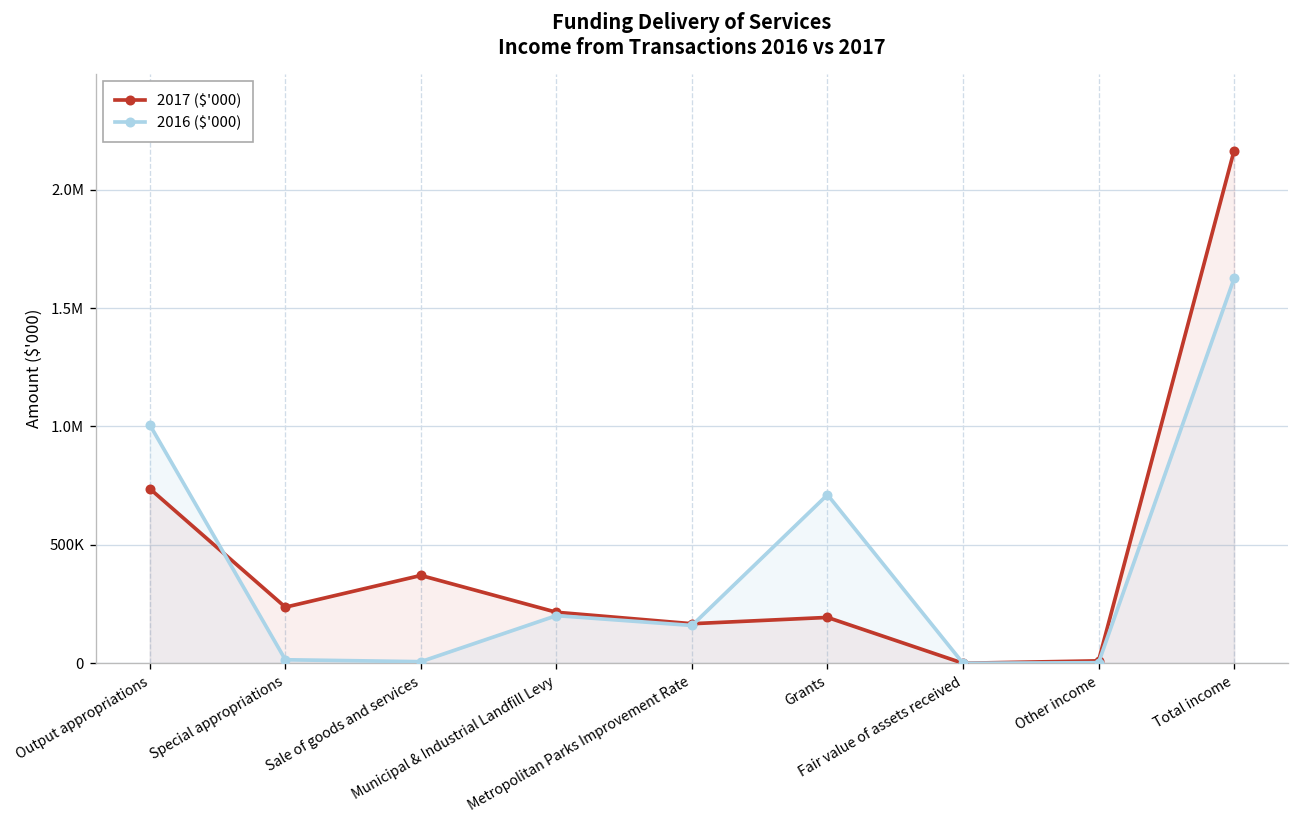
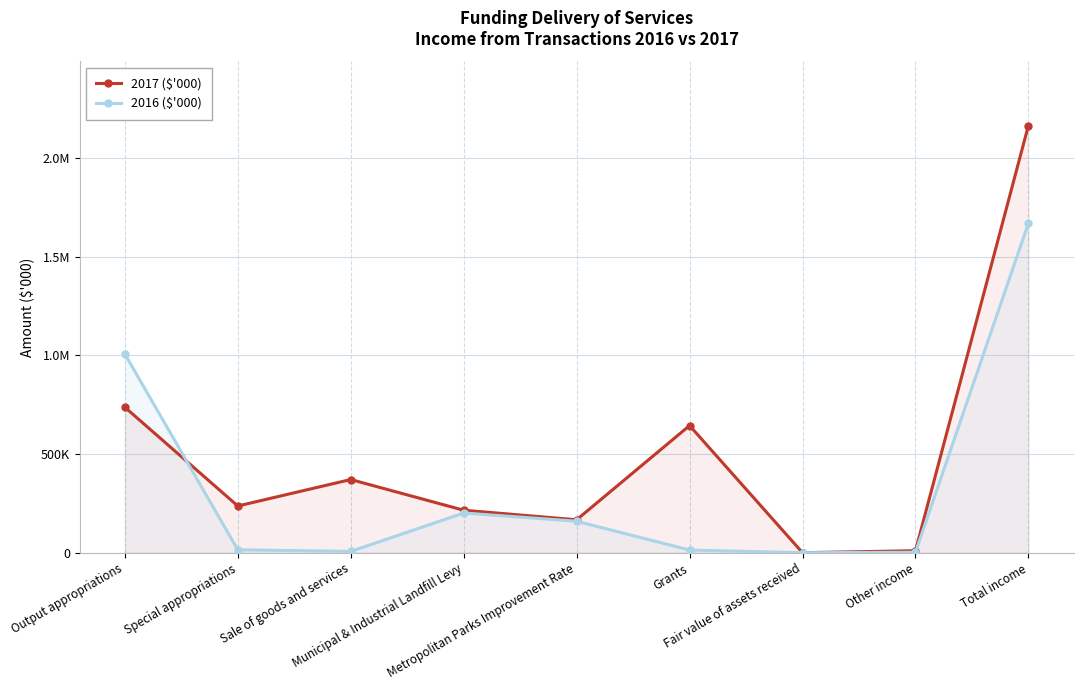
  {
    "2017 ($'000)": {
      "Output appropriations": 740000,
      "Special appropriations": 240000,
      "Sale of goods and services": 370000,
      "Municipal & Industrial Landfill Levy": 220000,
-     "Grants": 190000,
+     "Grants": 640000,
      "Total income": 2160000
    },
    "2016 ($'000)": {
      "Output appropriations": 1010000,
      "Special appropriations": 10000,
      "Sale of goods and services": 10000,
      "Municipal & Industrial Landfill Levy": 200000,
-     "Grants": 710000,
-     "Total income": 1620000
+     "Grants": 10000,
+     "Total income": 1670000
    }
  }
